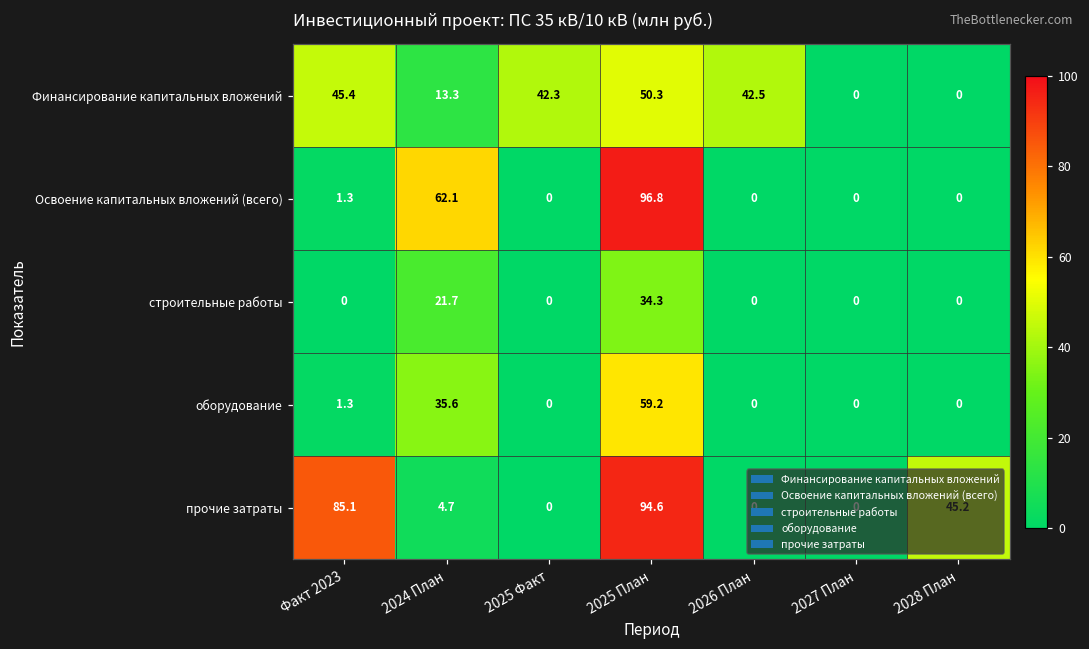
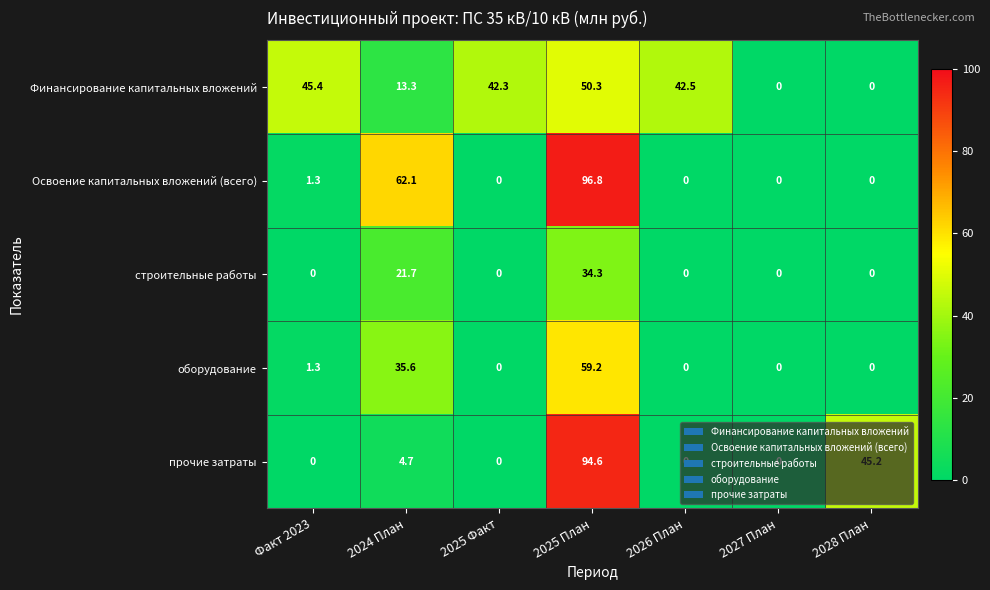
  {
    "Финансирование капитальных вложений": {
      "Факт 2023": 45.4,
      "2024 План": 13.3,
      "2025 Факт": 42.3,
      "2025 План": 50.3,
      "2026 План": 42.5,
      "2027 План": 0,
      "2028 План": 0
    },
    "Освоение капитальных вложений (всего)": {
      "Факт 2023": 1.3,
      "2024 План": 62.1,
      "2025 Факт": 0,
      "2025 План": 96.8,
      "2026 План": 0,
      "2027 План": 0,
      "2028 План": 0
    },
    "строительные работы": {
      "Факт 2023": 0,
      "2024 План": 21.7,
      "2025 Факт": 0,
      "2025 План": 34.3,
      "2026 План": 0,
      "2027 План": 0,
      "2028 План": 0
    },
    "оборудование": {
      "Факт 2023": 1.3,
      "2024 План": 35.6,
      "2025 Факт": 0,
      "2025 План": 59.2,
      "2026 План": 0,
      "2027 План": 0,
      "2028 План": 0
    },
    "прочие затраты": {
-     "Факт 2023": 85.1,
+     "Факт 2023": 0,
      "2024 План": 4.7,
      "2025 Факт": 0,
      "2025 План": 94.6
    }
  }
